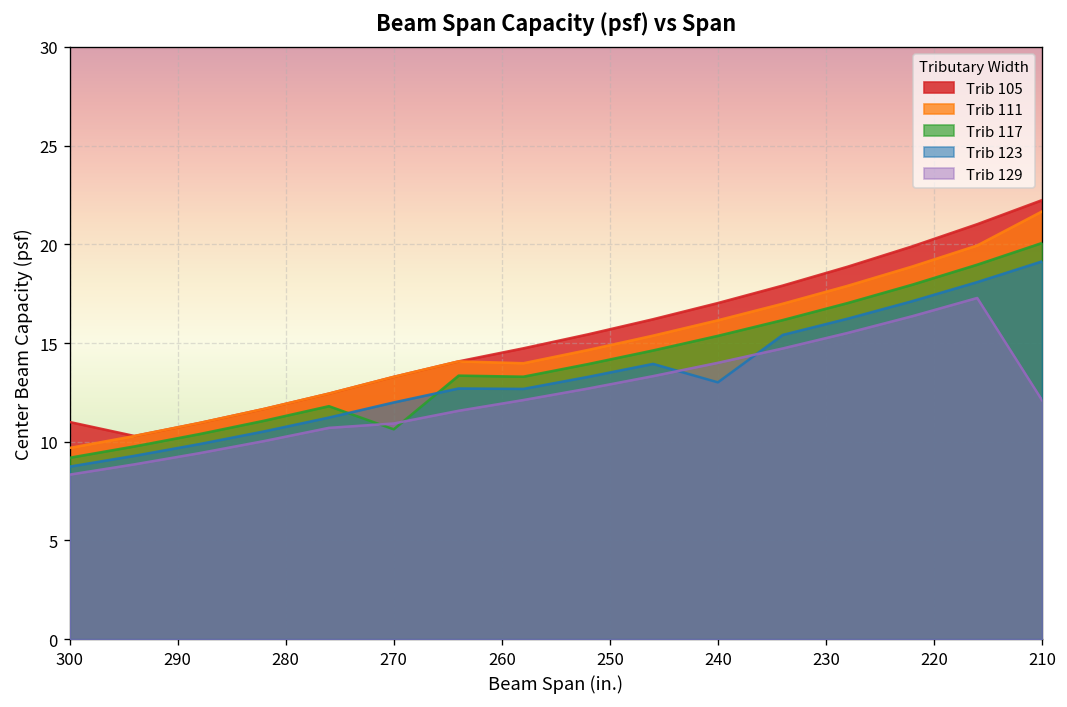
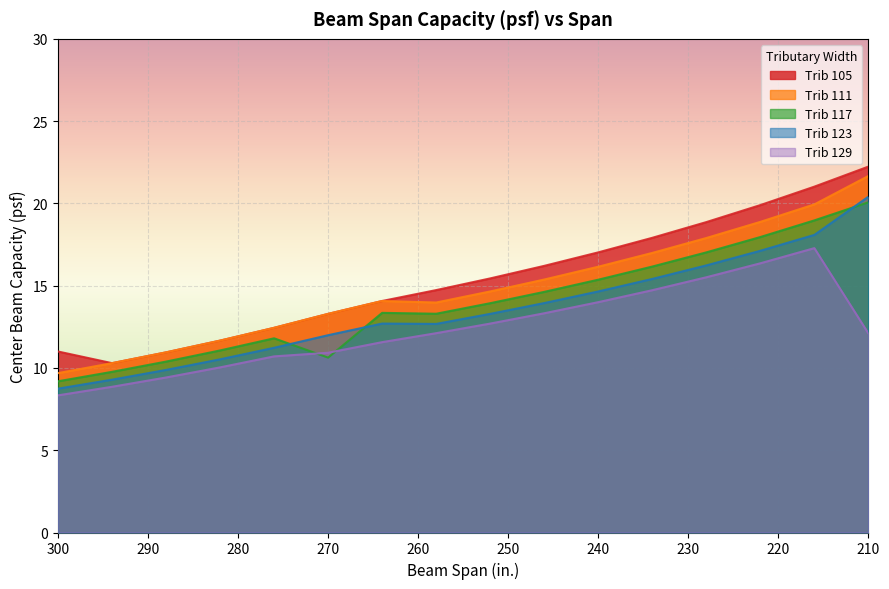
  {
    "Trib 105": {
      "300": 11.0,
      "240": 17.0,
      "210": 22.2
    },
    "Trib 111": {
      "300": 9.7,
      "240": 16.2,
      "210": 21.7
    },
    "Trib 117": {
      "300": 9.2,
      "270": 10.6,
      "240": 15.4,
      "210": 20.1
    },
    "Trib 123": {
      "300": 8.7,
      "270": 12.0,
-     "240": 13.0,
-     "210": 19.1
+     "240": 14.6,
+     "210": 20.4
    },
    "Trib 129": {
      "300": 8.3,
      "270": 10.9,
      "240": 14.0,
      "210": 12.1
    }
  }
